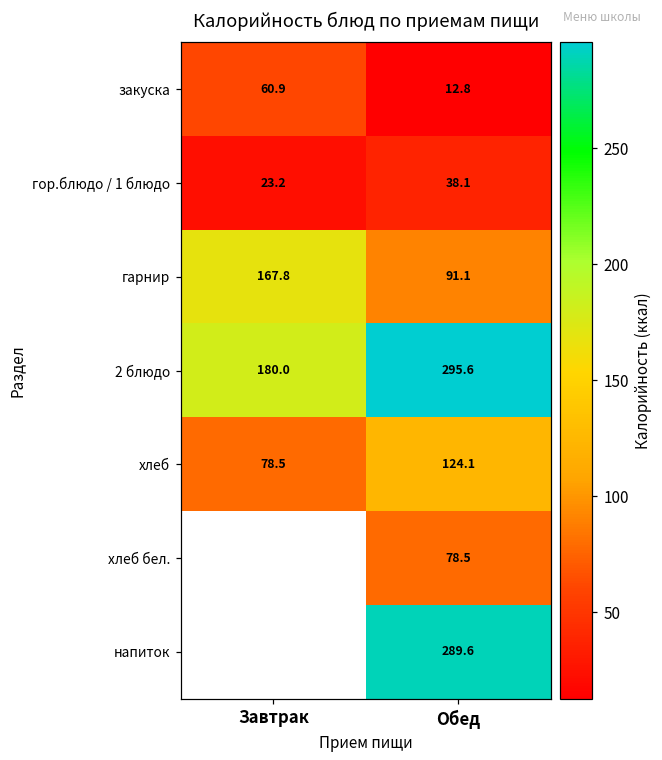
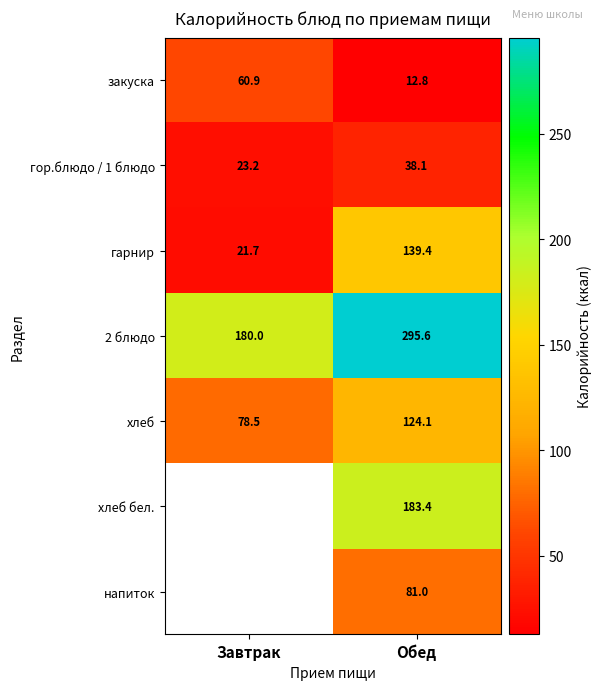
  {
    "закуска": {
      "Завтрак": 60.9,
      "Обед": 12.8
    },
    "гор.блюдо / 1 блюдо": {
      "Завтрак": 23.2,
      "Обед": 38.1
    },
    "гарнир": {
-     "Завтрак": 167.8,
-     "Обед": 91.1
+     "Завтрак": 21.7,
+     "Обед": 139.4
    },
    "2 блюдо": {
      "Завтрак": 180.0,
      "Обед": 295.6
    },
    "хлеб": {
      "Завтрак": 78.5,
      "Обед": 124.1
    },
    "хлеб бел.": {
-     "Обед": 78.5
+     "Обед": 183.4
    },
    "напиток": {
-     "Обед": 289.6
+     "Обед": 81.0
    }
  }
